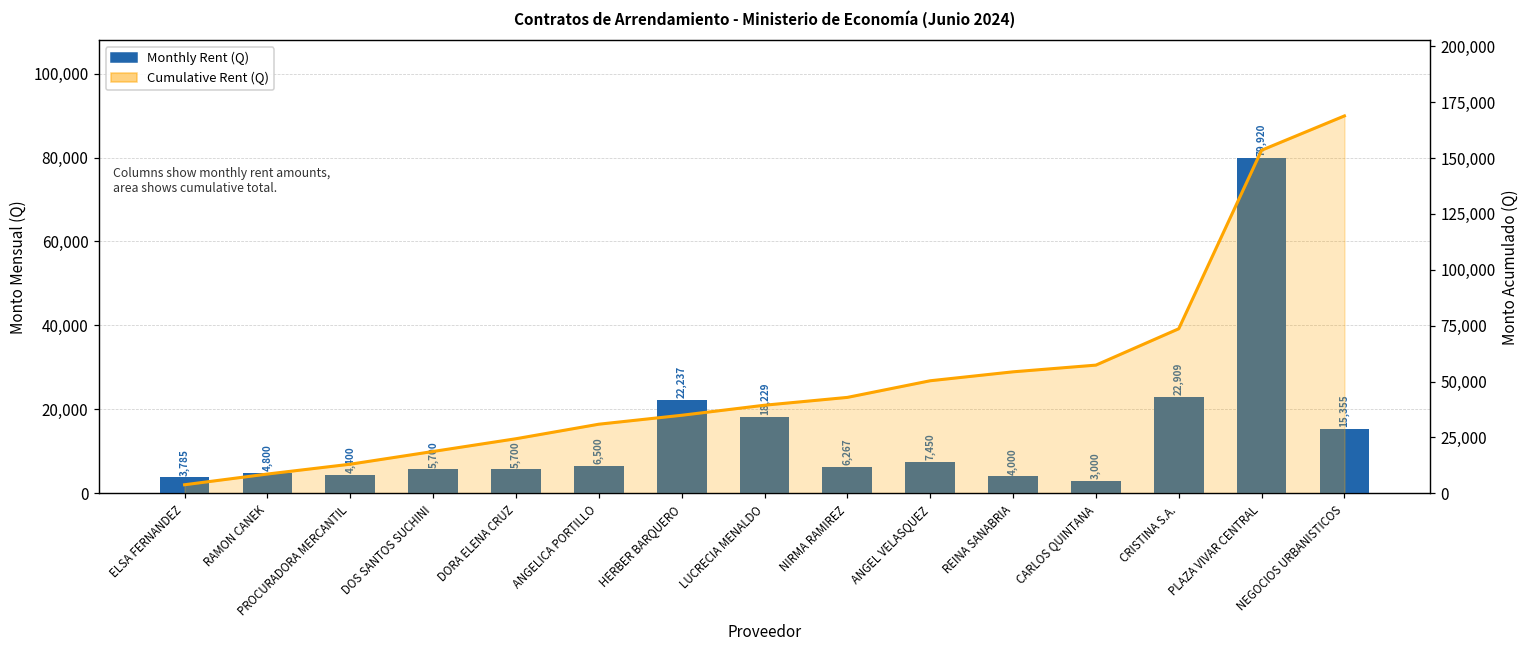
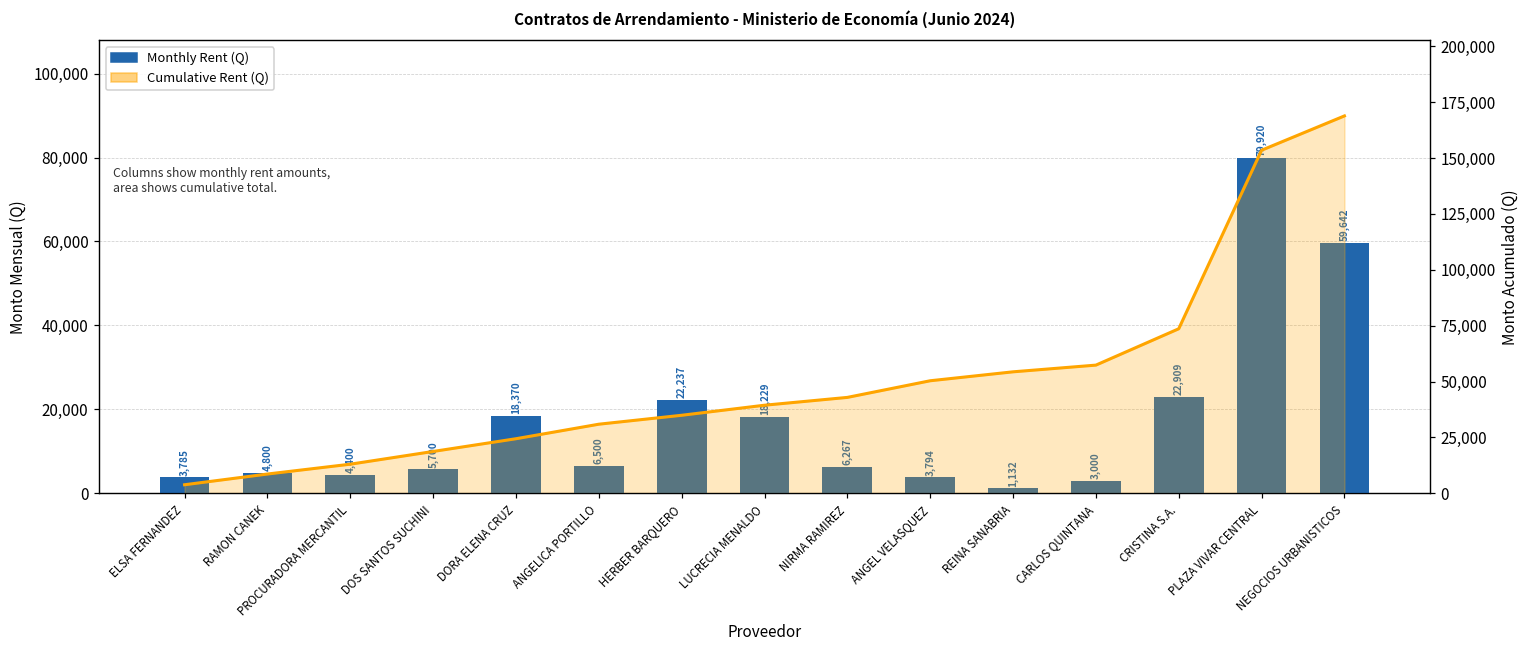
  {
    "Monthly Rent (Q)": {
      "ELSA FERNANDEZ": "3,785",
      "RAMON CANEK": "4,800",
-     "DORA ELENA CRUZ": "5,700",
+     "DORA ELENA CRUZ": "18,370",
      "ANGELICA PORTILLO": "6,500",
      "HERBER BARQUERO": "22,237",
      "NIRMA RAMIREZ": "6,267",
-     "ANGEL VELASQUEZ": "7,450",
-     "REINA SANABRIA": "4,000",
+     "ANGEL VELASQUEZ": "3,794",
+     "REINA SANABRIA": "1,132",
      "CARLOS QUINTANA": "3,000",
      "CRISTINA S.A.": "22,909",
-     "NEGOCIOS URBANISTICOS": "15,355"
+     "NEGOCIOS URBANISTICOS": "59,642"
    }
  }
